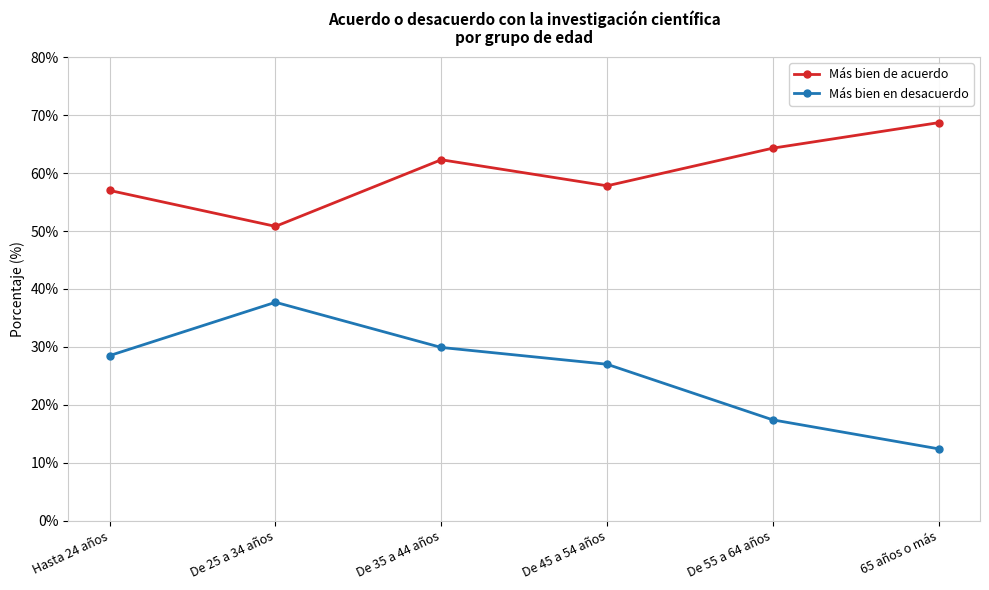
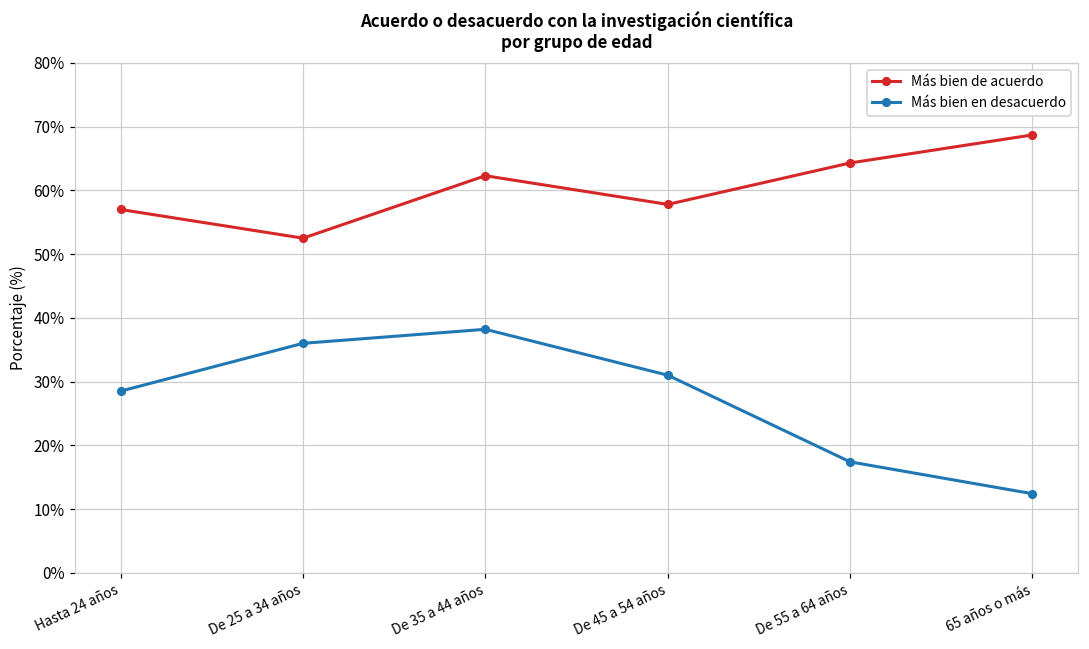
  {
    "Más bien de acuerdo": {
      "Hasta 24 años": "57%",
-     "De 25 a 34 años": "51%",
+     "De 25 a 34 años": "53%",
      "De 35 a 44 años": "62%",
      "De 45 a 54 años": "58%",
      "De 55 a 64 años": "64%",
      "65 años o más": "69%"
    },
    "Más bien en desacuerdo": {
      "Hasta 24 años": "29%",
-     "De 25 a 34 años": "38%",
-     "De 35 a 44 años": "30%",
-     "De 45 a 54 años": "27%",
+     "De 25 a 34 años": "36%",
+     "De 35 a 44 años": "38%",
+     "De 45 a 54 años": "31%",
      "De 55 a 64 años": "17%",
      "65 años o más": "12%"
    }
  }
